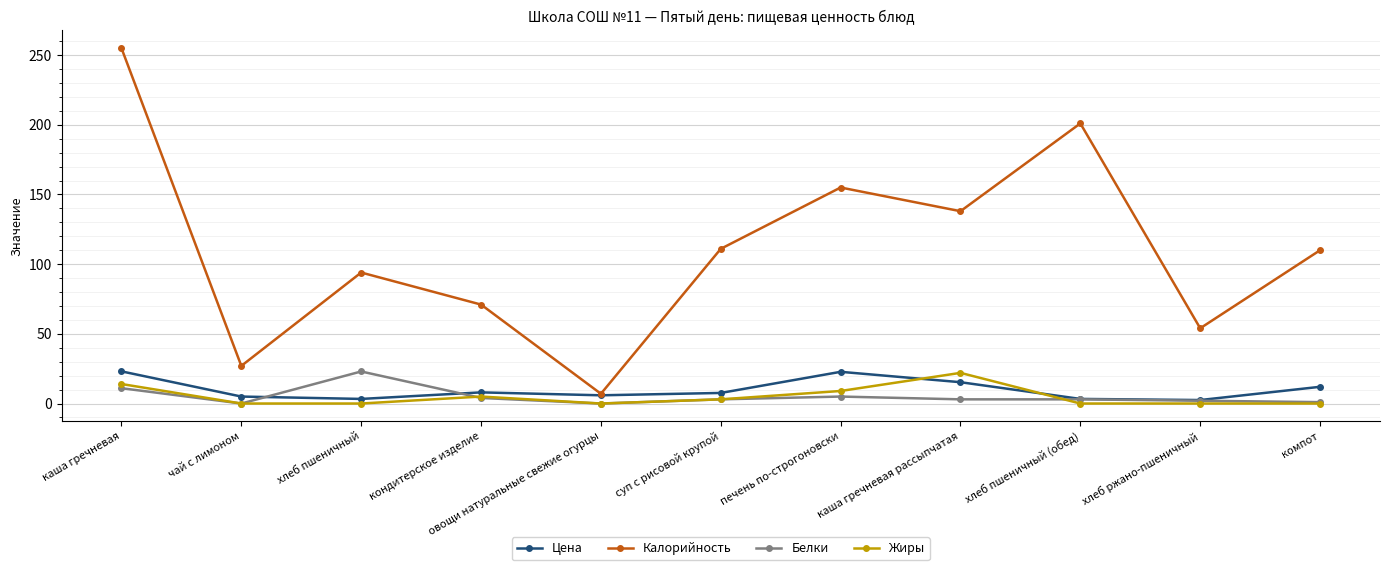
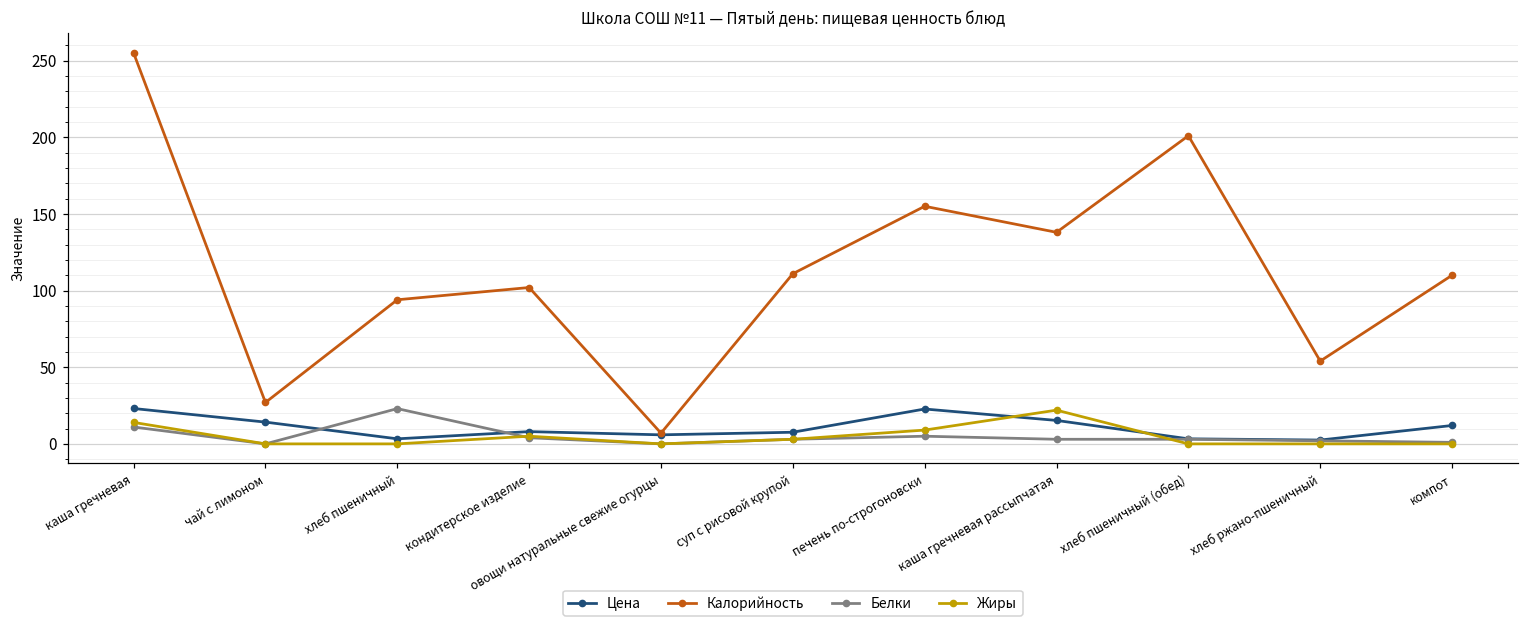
  {
    "Цена": {
      "каша гречневая": 23,
-     "чай с лимоном": 5,
+     "чай с лимоном": 14,
      "хлеб пшеничный": 3,
      "кондитерское изделие": 8,
      "суп с рисовой крупой": 8,
      "печень по-строгоновски": 23,
      "каша гречневая рассыпчатая": 15,
      "компот": 12
    },
    "Калорийность": {
      "каша гречневая": 255,
      "чай с лимоном": 27,
      "хлеб пшеничный": 94,
-     "кондитерское изделие": 71,
+     "кондитерское изделие": 102,
      "суп с рисовой крупой": 111,
      "печень по-строгоновски": 155,
      "каша гречневая рассыпчатая": 138,
      "хлеб пшеничный (обед)": 201,
      "хлеб ржано-пшеничный": 54,
      "компот": 110
    },
    "Белки": {
      "каша гречневая": 11,
      "хлеб пшеничный": 23,
      "печень по-строгоновски": 5,
      "каша гречневая рассыпчатая": 3
    },
    "Жиры": {
      "каша гречневая": 14,
      "хлеб пшеничный": 0,
      "печень по-строгоновски": 9,
      "каша гречневая рассыпчатая": 22,
      "хлеб пшеничный (обед)": 0,
      "хлеб ржано-пшеничный": 0
    }
  }
